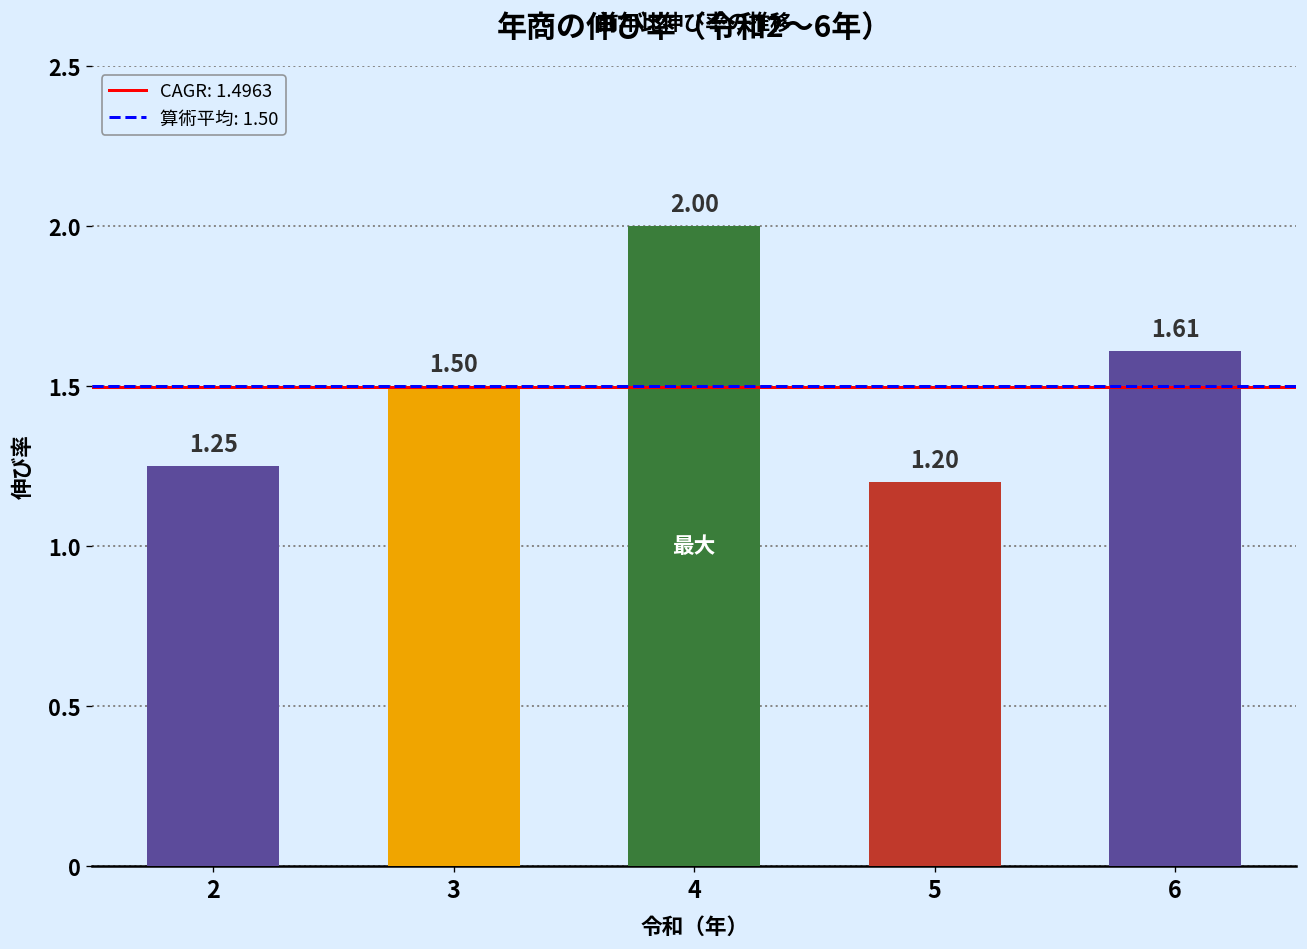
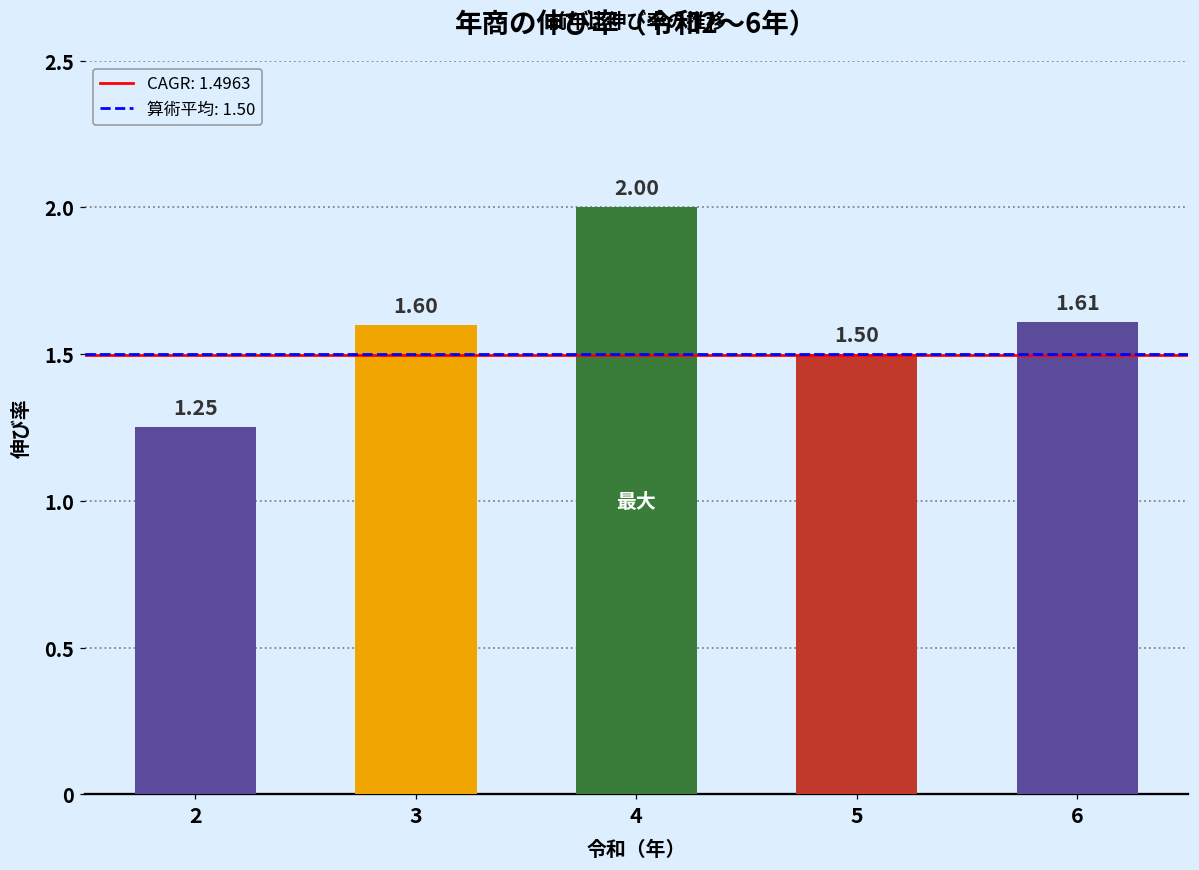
  {
    "2": 1.25,
-   "3": 1.50,
+   "3": 1.60,
    "4": 2.00,
-   "5": 1.20,
+   "5": 1.50,
    "6": 1.61
  }
